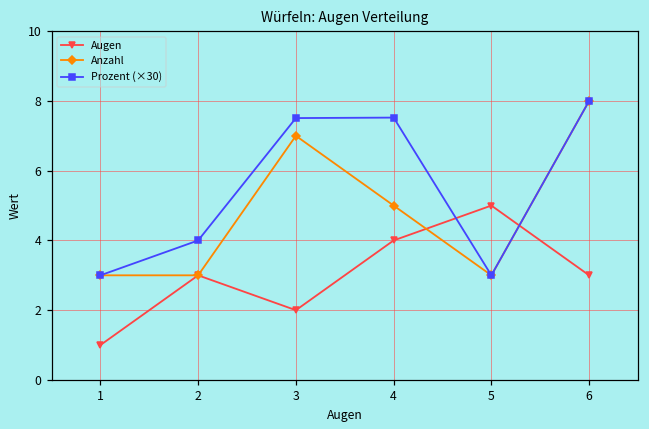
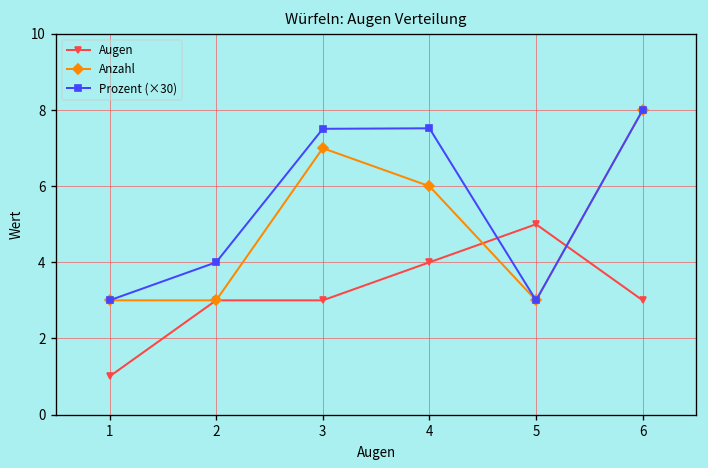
  {
    "Augen": {
      "1": 1,
-     "3": 2,
+     "3": 3,
      "4": 4,
      "5": 5,
      "6": 3
    },
    "Anzahl": {
      "3": 7,
-     "4": 5
+     "4": 6
    },
    "Prozent (×30)": {
      "2": 4,
      "3": 7.5,
      "4": 7.5
    }
  }
